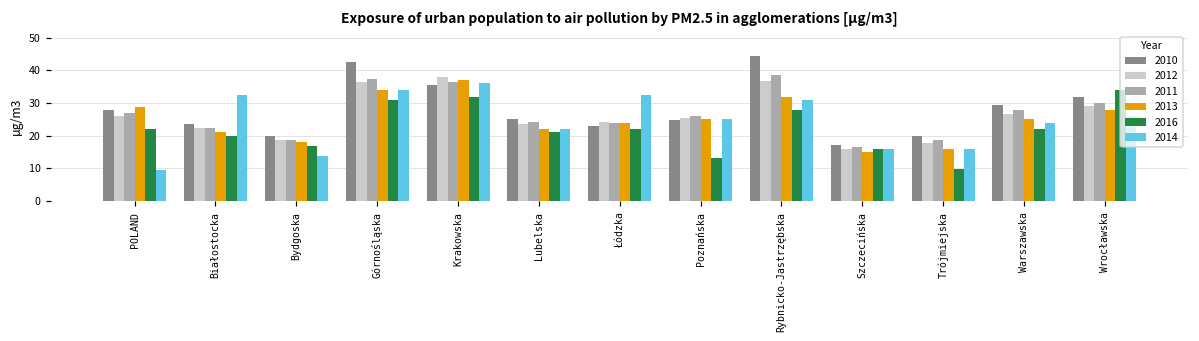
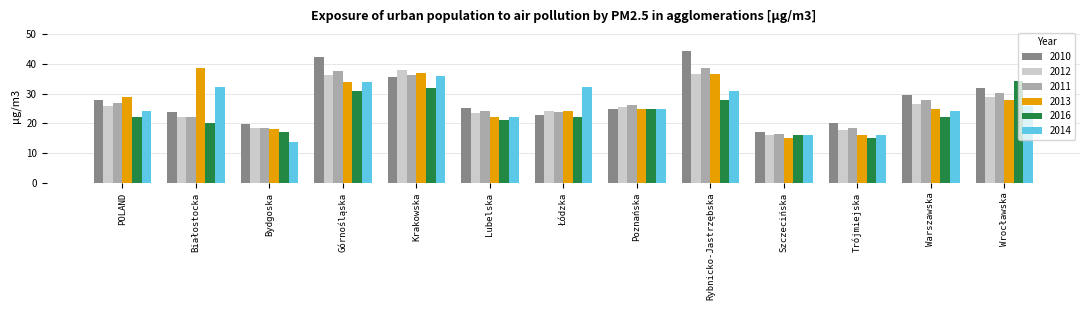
  {
    "2013": {
      "POLAND": 29,
-     "Białostocka": 21,
+     "Białostocka": 39,
      "Bydgoska": 18,
      "Górnośląska": 34,
      "Krakowska": 37,
      "Lubelska": 22,
      "Łódzka": 24,
      "Poznańska": 25,
-     "Rybnicko-Jastrzębska": 32,
+     "Rybnicko-Jastrzębska": 37,
      "Szczecińska": 15,
      "Trójmiejska": 16,
      "Warszawska": 25,
      "Wrocławska": 28
    },
    "2016": {
      "POLAND": 22,
      "Białostocka": 20,
      "Bydgoska": 17,
      "Górnośląska": 31,
      "Krakowska": 32,
      "Lubelska": 21,
      "Łódzka": 22,
-     "Poznańska": 13,
+     "Poznańska": 25,
      "Rybnicko-Jastrzębska": 28,
      "Szczecińska": 16,
-     "Trójmiejska": 10,
+     "Trójmiejska": 15,
      "Warszawska": 22
    },
    "2014": {
-     "POLAND": 10,
+     "POLAND": 24,
      "Białostocka": 32,
      "Bydgoska": 14,
      "Górnośląska": 34,
      "Krakowska": 36,
      "Lubelska": 22,
      "Łódzka": 32,
      "Poznańska": 25,
      "Rybnicko-Jastrzębska": 31,
      "Szczecińska": 16,
      "Trójmiejska": 16,
      "Warszawska": 24
    }
  }
